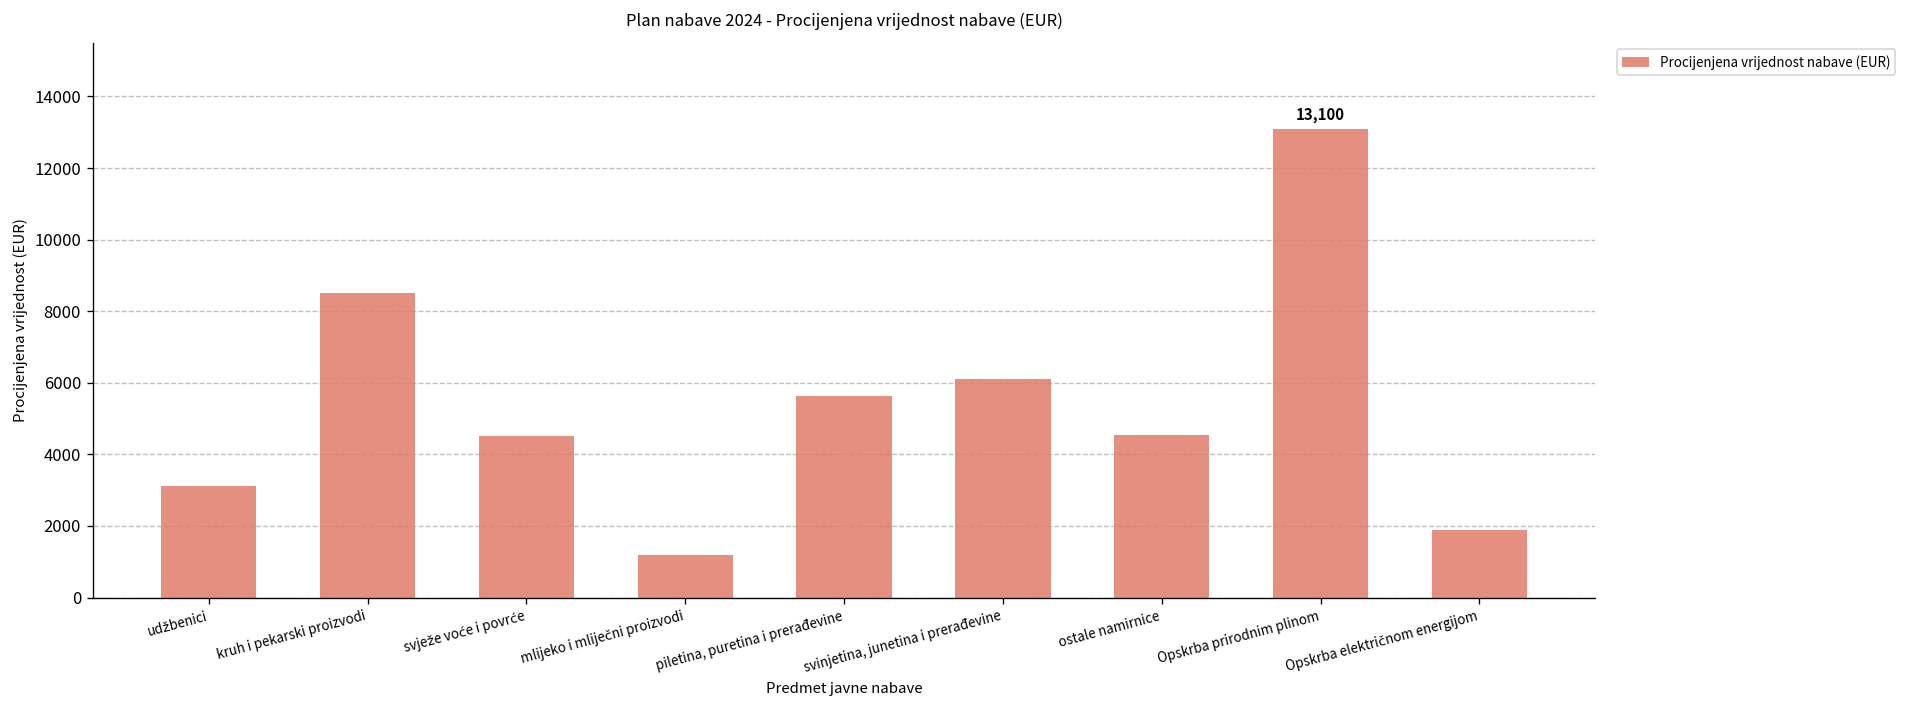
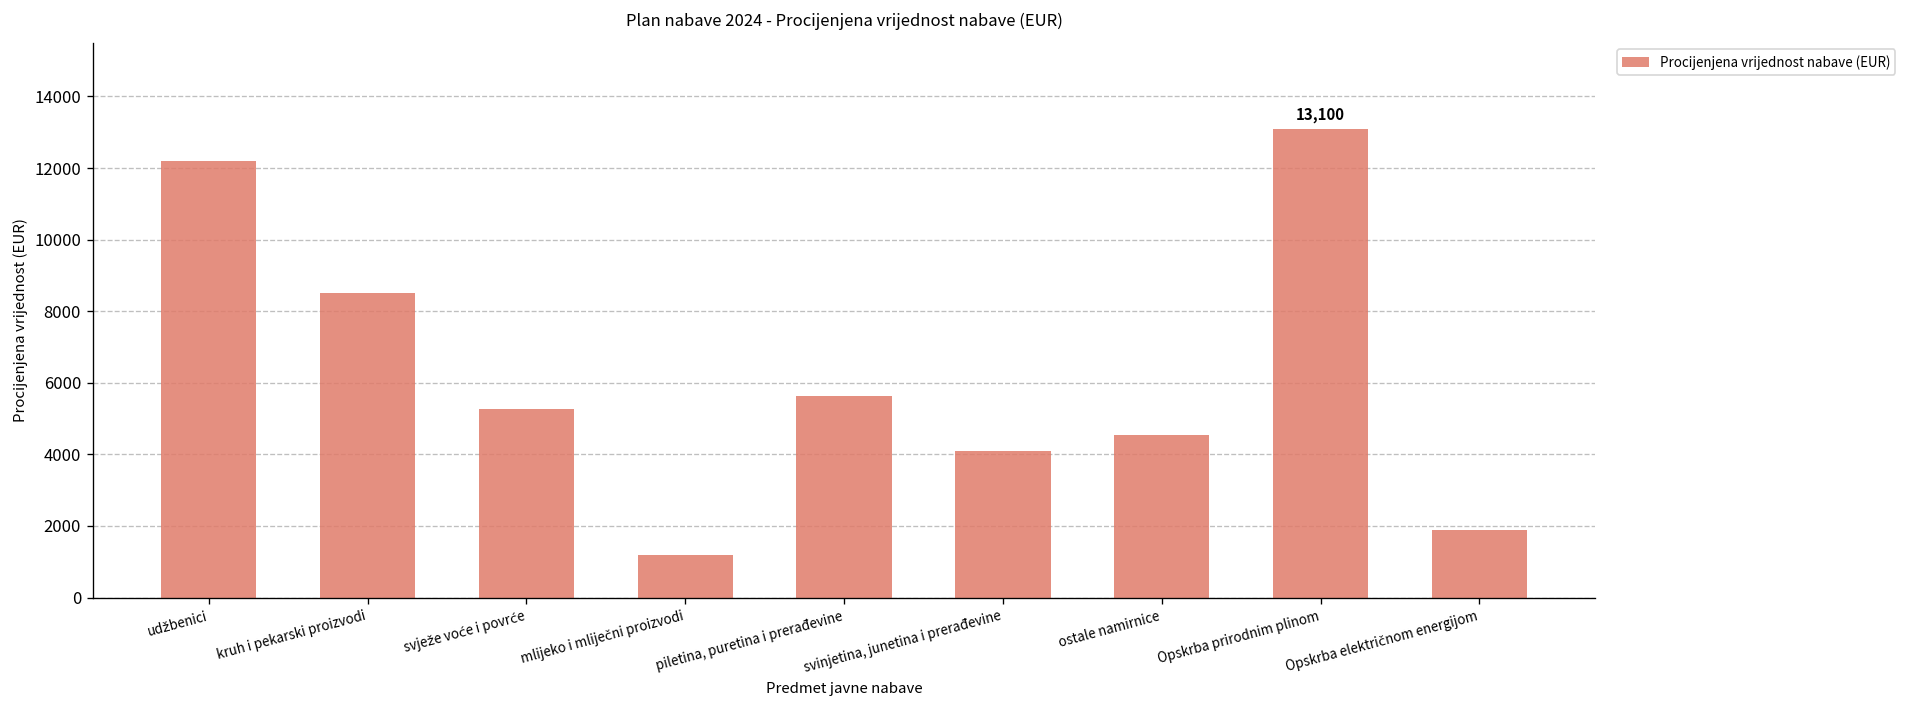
  {
-   "udžbenici": 3100,
+   "udžbenici": 12200,
    "kruh i pekarski proizvodi": 8500,
-   "svježe voće i povrće": 4500,
+   "svježe voće i povrće": 5300,
    "mlijeko i mliječni proizvodi": 1200,
    "piletina, puretina i prerađevine": 5600,
-   "svinjetina, junetina i prerađevine": 6100,
+   "svinjetina, junetina i prerađevine": 4100,
    "ostale namirnice": 4500,
    "Opskrba električnom energijom": 1900
  }
